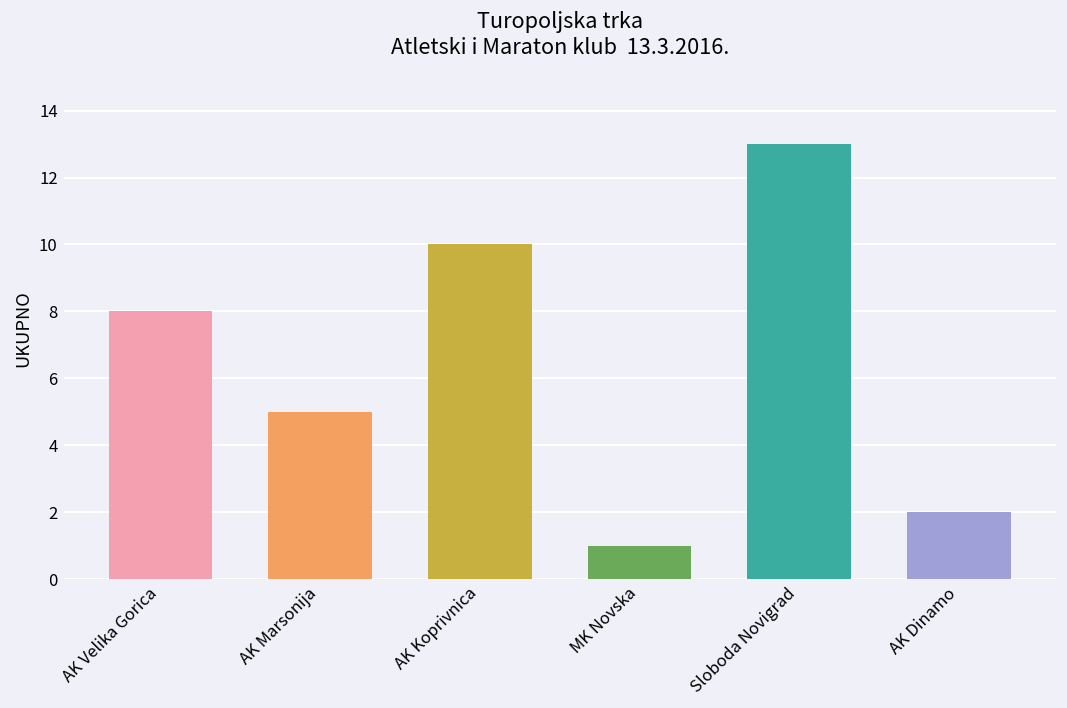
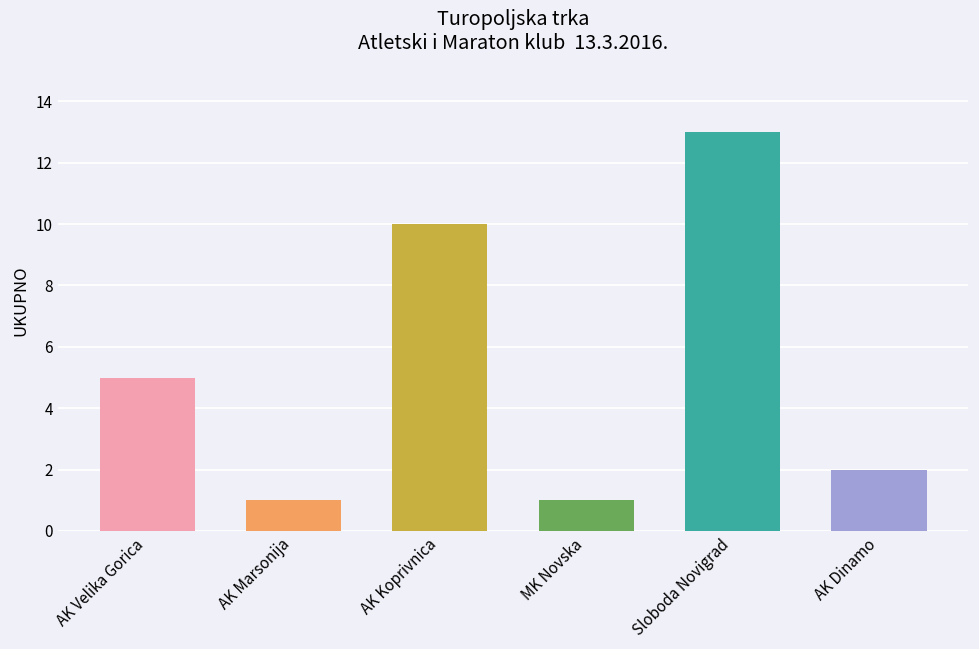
  {
-   "AK Velika Gorica": 8,
-   "AK Marsonija": 5,
+   "AK Velika Gorica": 5,
+   "AK Marsonija": 1,
    "AK Koprivnica": 10,
    "MK Novska": 1,
    "Sloboda Novigrad": 13,
    "AK Dinamo": 2
  }
